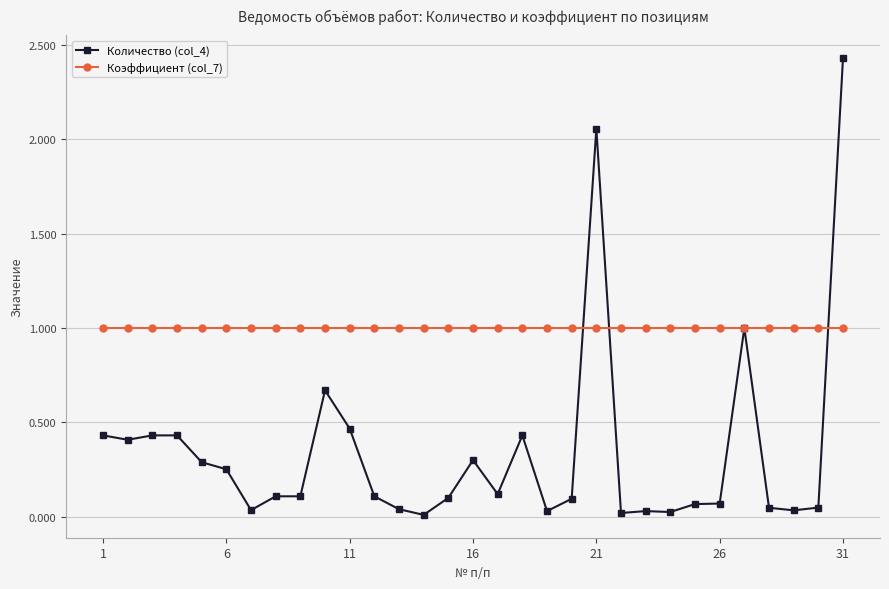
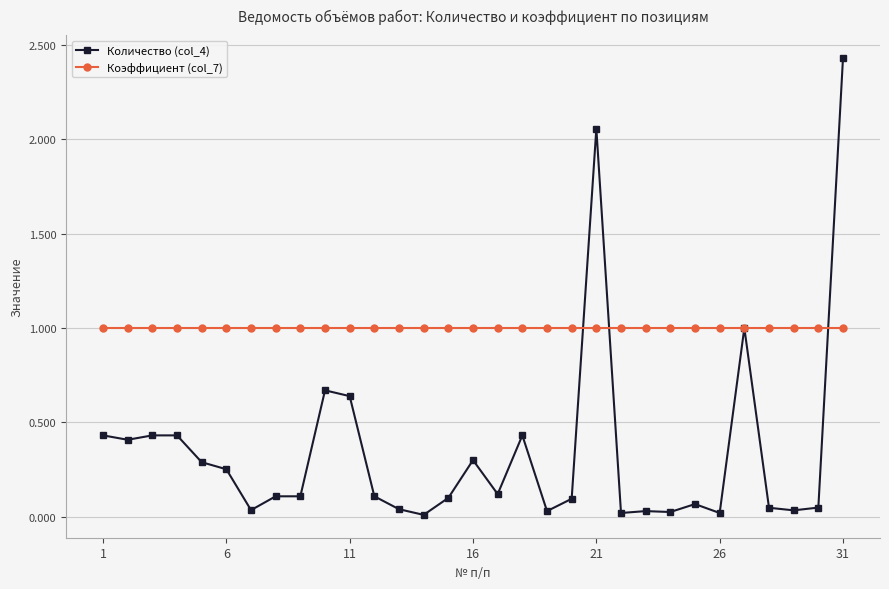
  {
    "Количество (col_4)": {
      "1": 0.43,
      "6": 0.25,
-     "11": 0.47,
+     "11": 0.64,
      "16": 0.30,
      "21": 2.06,
-     "26": 0.07,
+     "26": 0.02,
      "31": 2.43
    },
    "Коэффициент (col_7)": {
      "1": 1.00,
      "6": 1.00,
      "11": 1.00,
      "16": 1.00,
      "21": 1.00,
      "26": 1.00,
      "31": 1.00
    }
  }
